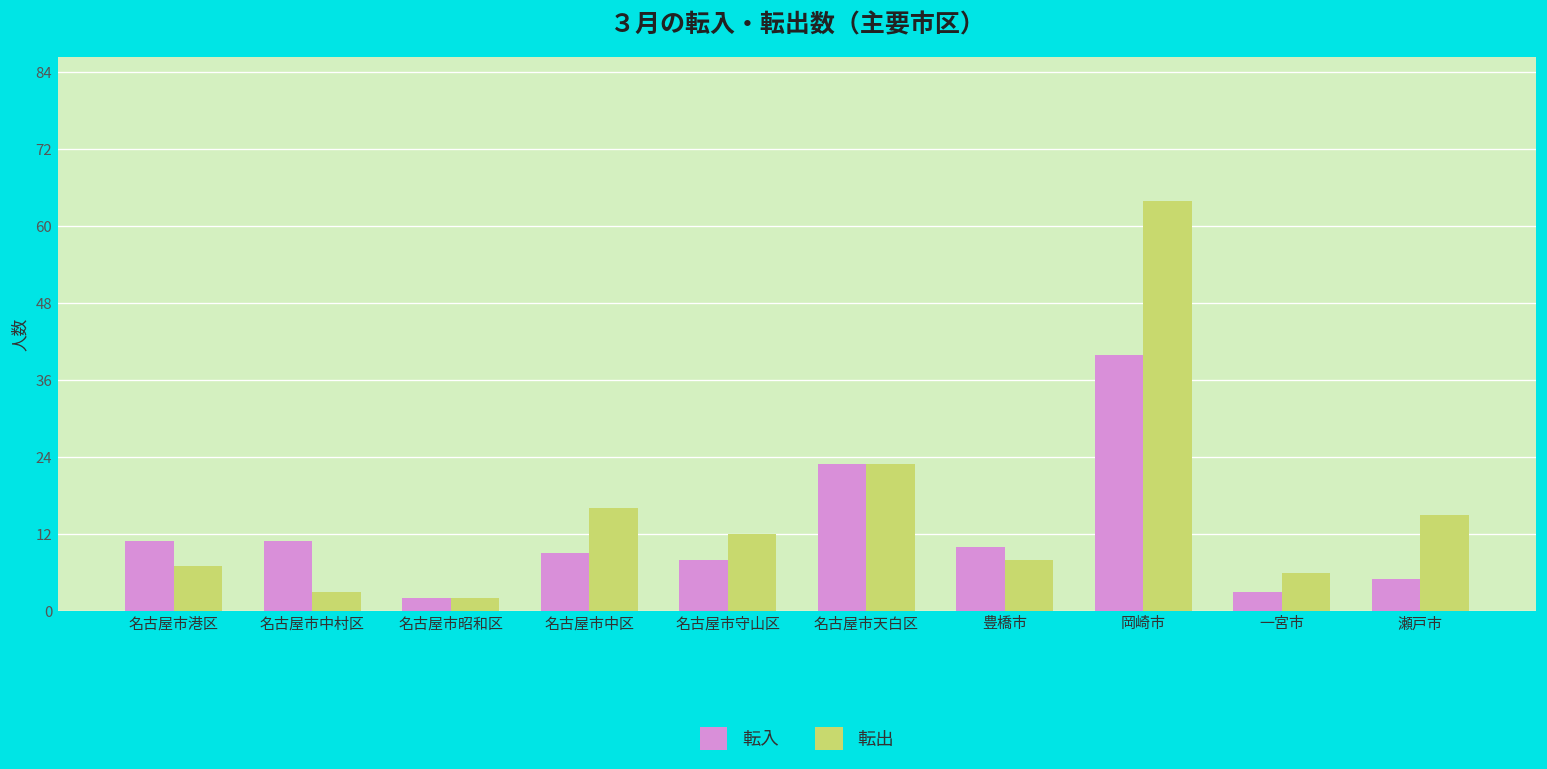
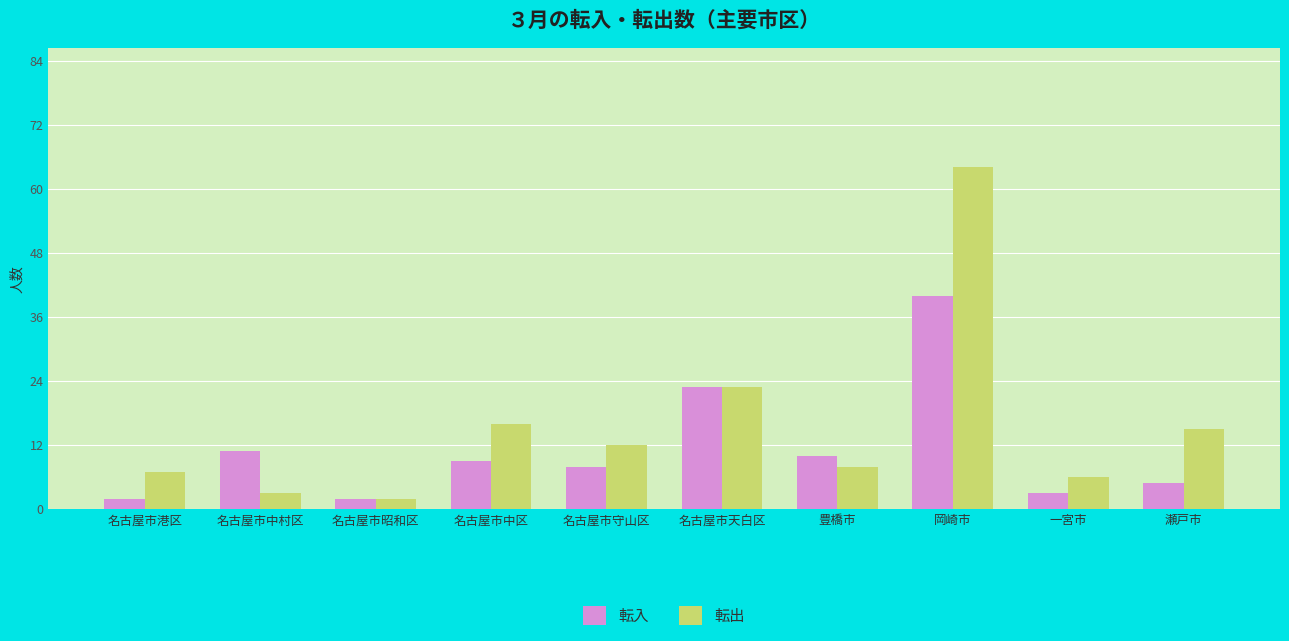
  {
    "転入": {
-     "名古屋市港区": 11,
+     "名古屋市港区": 2,
      "名古屋市中村区": 11,
      "名古屋市昭和区": 2,
      "名古屋市中区": 9,
      "名古屋市守山区": 8,
      "名古屋市天白区": 23,
      "豊橋市": 10,
      "岡崎市": 40,
      "一宮市": 3,
      "瀬戸市": 5
    },
    "転出": {
      "名古屋市港区": 7,
      "名古屋市中村区": 3,
      "名古屋市昭和区": 2,
      "名古屋市中区": 16,
      "名古屋市守山区": 12,
      "名古屋市天白区": 23,
      "豊橋市": 8,
      "岡崎市": 64,
      "一宮市": 6,
      "瀬戸市": 15
    }
  }
